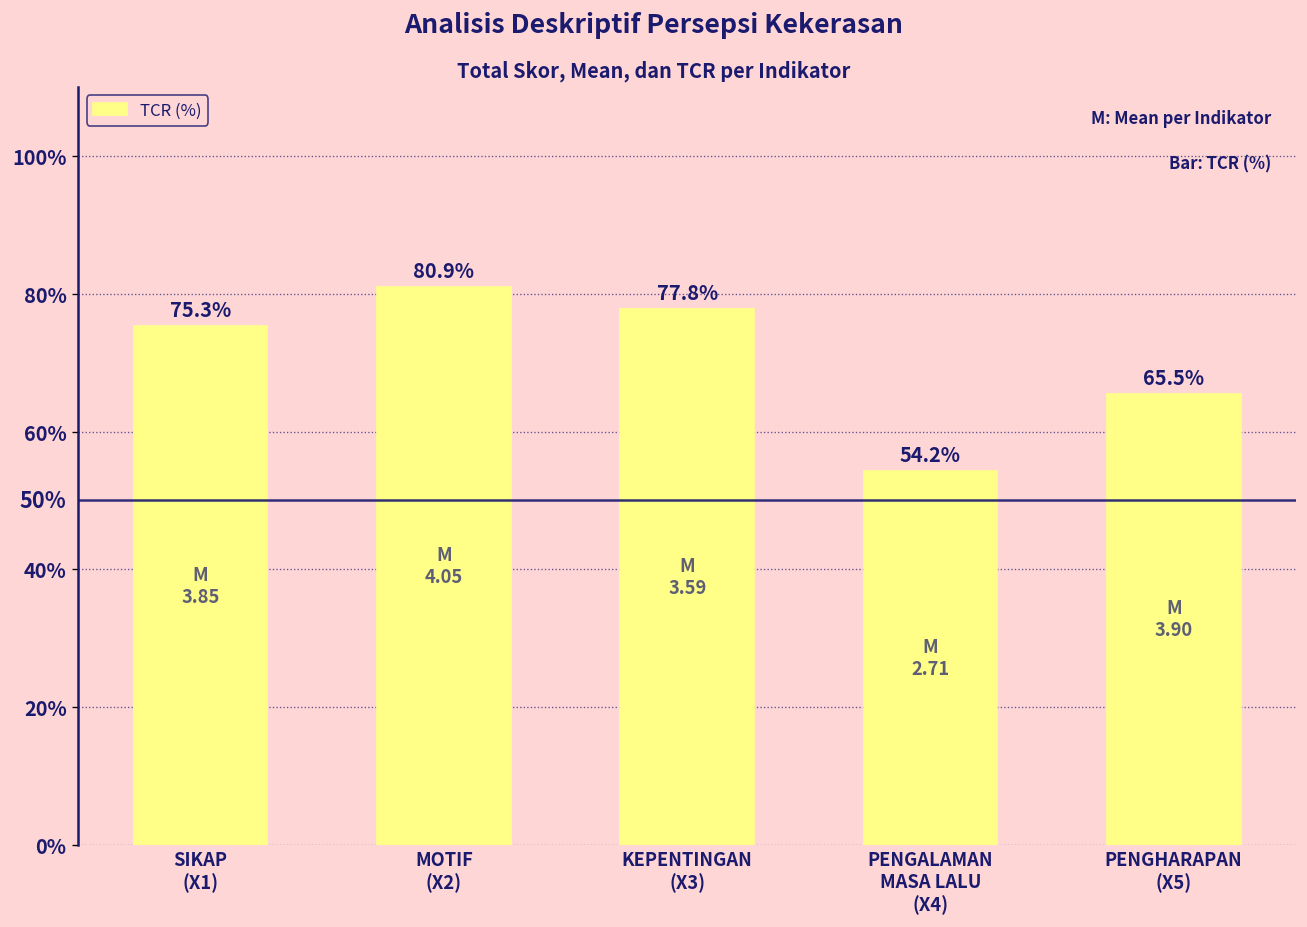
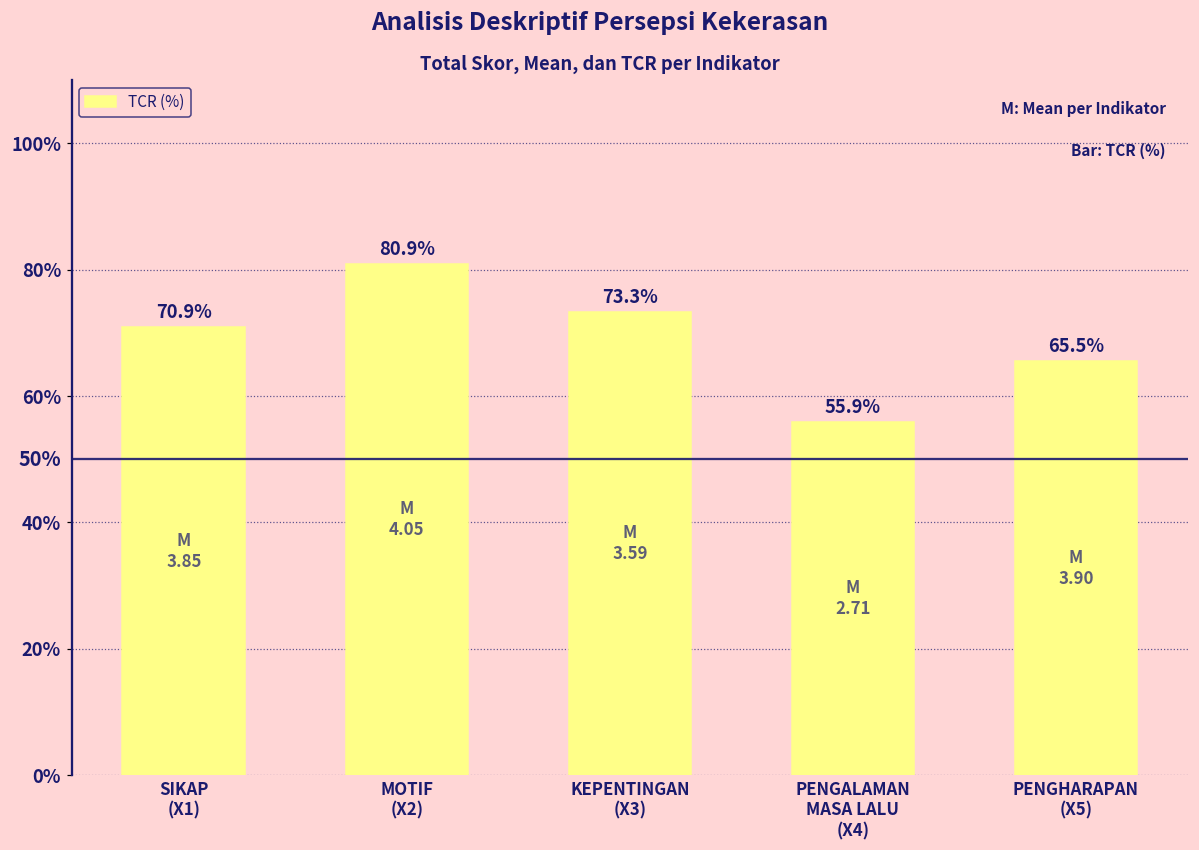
  {
-   "SIKAP (X1)": "75.3%",
+   "SIKAP (X1)": "70.9%",
    "MOTIF (X2)": "80.9%",
-   "KEPENTINGAN (X3)": "77.8%",
-   "PENGALAMAN MASA LALU (X4)": "54.2%",
+   "KEPENTINGAN (X3)": "73.3%",
+   "PENGALAMAN MASA LALU (X4)": "55.9%",
    "PENGHARAPAN (X5)": "65.5%"
  }
